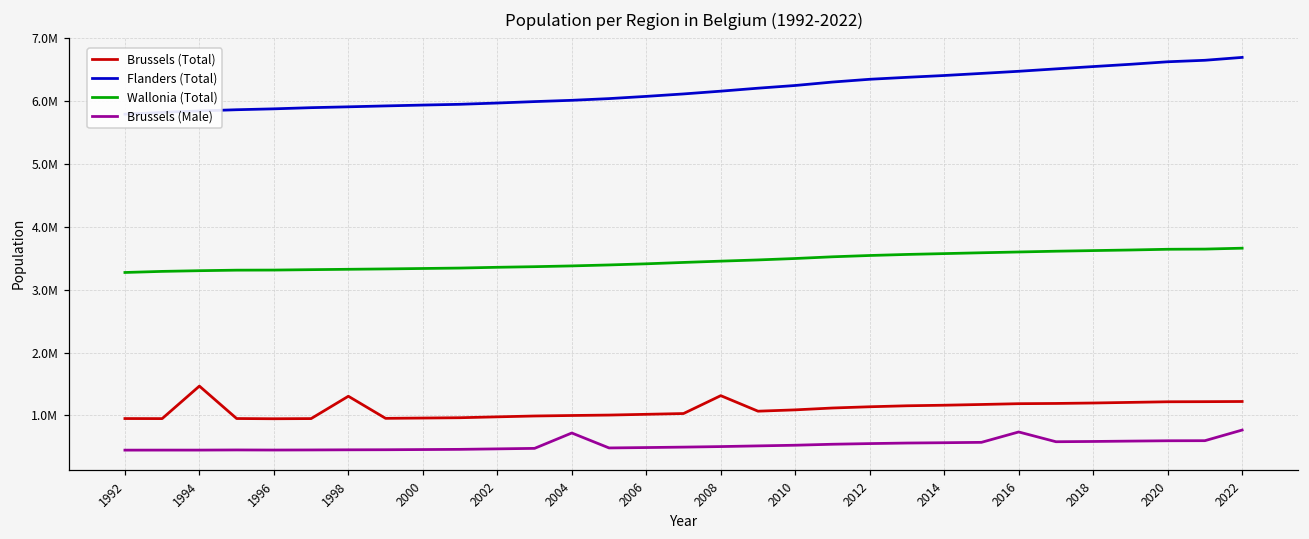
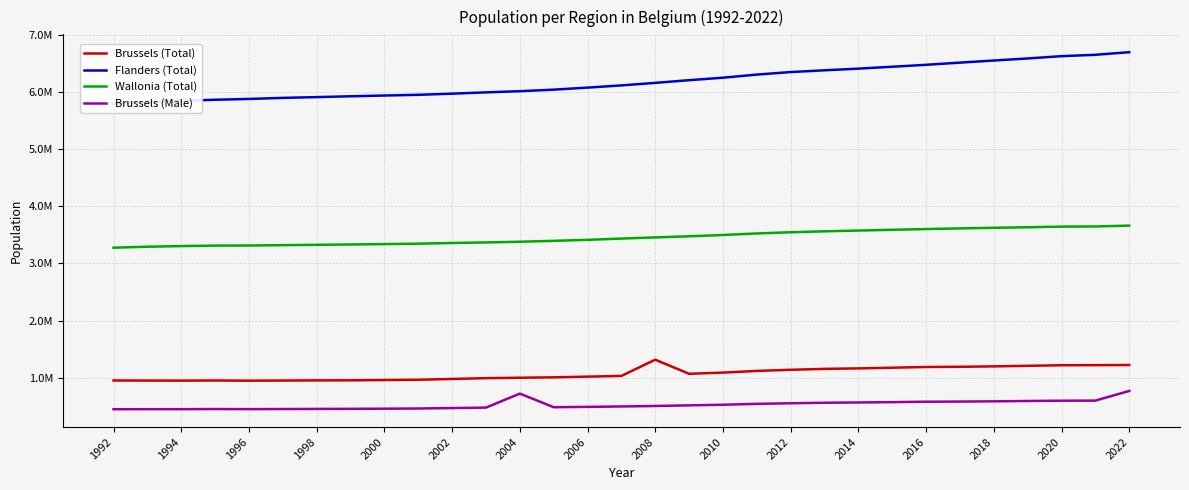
  {
    "Brussels (Total)": {
      "1992": 1000000,
-     "1994": 1500000,
+     "1994": 900000,
      "1996": 900000,
-     "1998": 1300000,
+     "1998": 1000000,
      "2000": 1000000,
      "2002": 1000000,
      "2004": 1000000,
      "2006": 1000000,
      "2008": 1300000,
      "2010": 1100000,
      "2012": 1100000,
      "2014": 1200000,
      "2016": 1200000,
      "2018": 1200000,
      "2020": 1200000,
      "2022": 1200000
    },
    "Flanders (Total)": {
      "1996": 5900000,
      "1998": 5900000,
      "2000": 5900000,
      "2002": 6000000,
      "2004": 6000000,
      "2006": 6100000,
      "2008": 6200000,
      "2010": 6300000,
      "2012": 6400000,
      "2014": 6400000,
      "2016": 6500000,
      "2018": 6600000,
      "2020": 6600000,
      "2022": 6700000
    },
    "Wallonia (Total)": {
      "1992": 3300000,
      "1994": 3300000,
      "1996": 3300000,
      "1998": 3300000,
      "2000": 3300000,
      "2002": 3400000,
      "2004": 3400000,
      "2006": 3400000,
      "2008": 3500000,
      "2010": 3500000,
      "2012": 3500000,
      "2014": 3600000,
      "2016": 3600000,
      "2018": 3600000,
      "2020": 3600000,
      "2022": 3700000
    },
    "Brussels (Male)": {
      "1992": 400000,
      "1994": 400000,
      "1996": 500000,
      "1998": 500000,
      "2000": 500000,
      "2002": 500000,
      "2004": 700000,
      "2006": 500000,
      "2008": 500000,
      "2010": 500000,
      "2012": 600000,
      "2014": 600000,
-     "2016": 700000,
+     "2016": 600000,
      "2018": 600000,
      "2020": 600000,
      "2022": 800000
    }
  }
